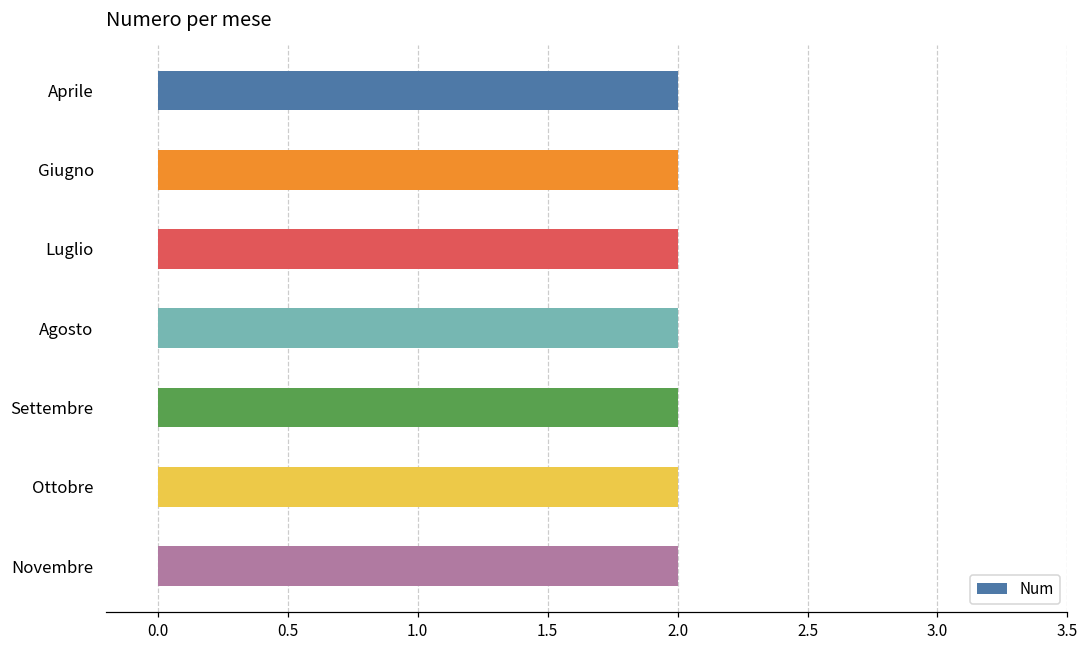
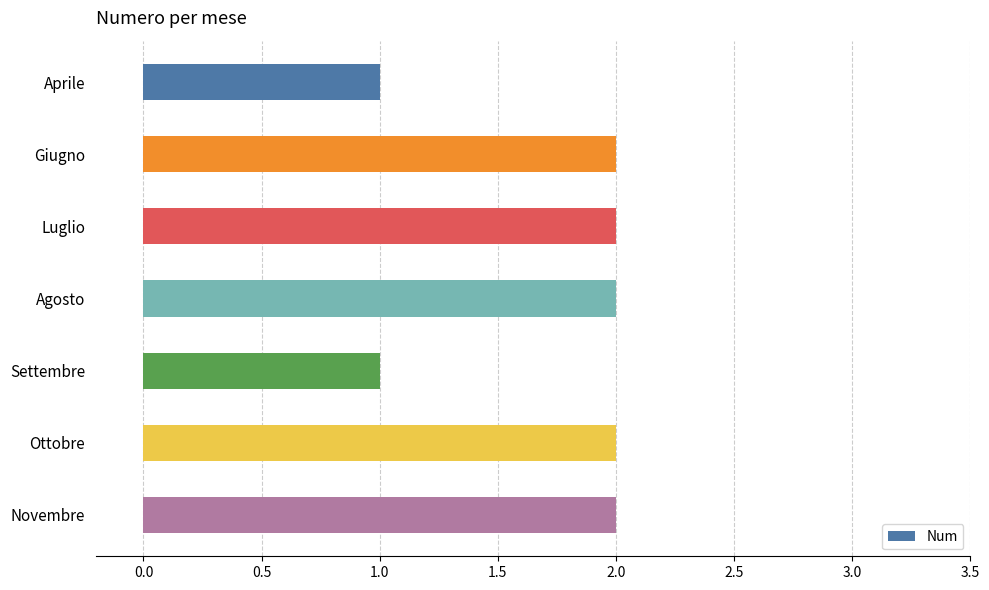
  {
-   "Aprile": 2,
+   "Aprile": 1,
    "Giugno": 2,
    "Luglio": 2,
    "Agosto": 2,
-   "Settembre": 2,
+   "Settembre": 1,
    "Ottobre": 2,
    "Novembre": 2
  }
